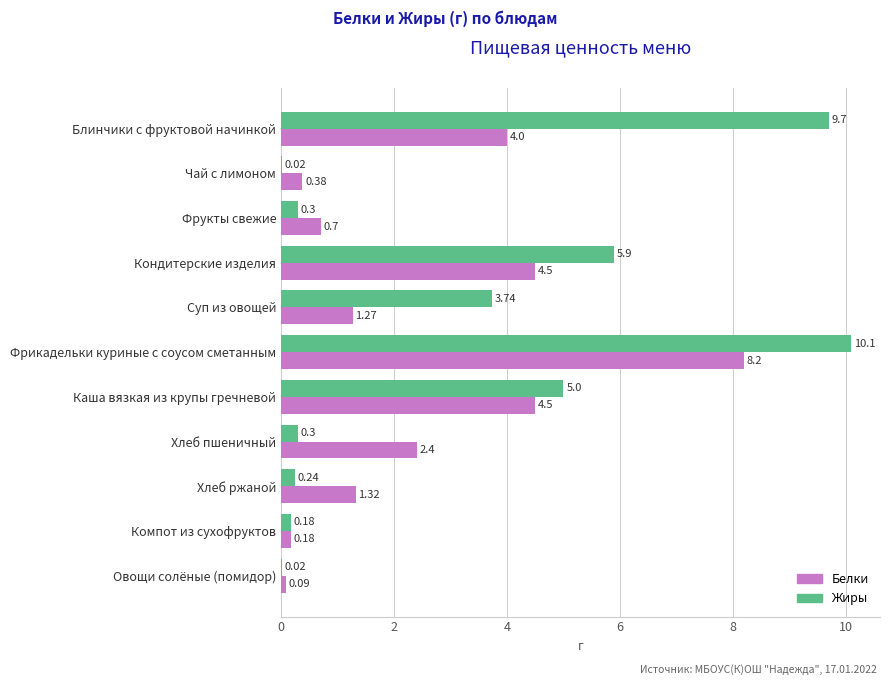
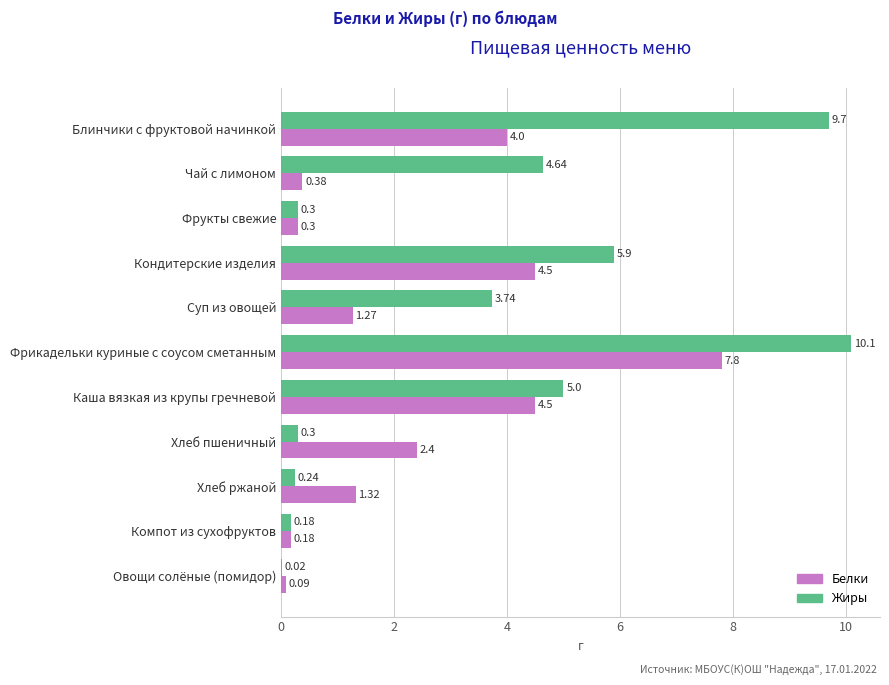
  {
    "Белки": {
      "Блинчики с фруктовой начинкой": 4.0,
      "Чай с лимоном": 0.38,
-     "Фрукты свежие": 0.7,
+     "Фрукты свежие": 0.3,
      "Кондитерские изделия": 4.5,
      "Суп из овощей": 1.27,
-     "Фрикадельки куриные с соусом сметанным": 8.2,
+     "Фрикадельки куриные с соусом сметанным": 7.8,
      "Каша вязкая из крупы гречневой": 4.5,
      "Хлеб пшеничный": 2.4,
      "Хлеб ржаной": 1.32,
      "Компот из сухофруктов": 0.18,
      "Овощи солёные (помидор)": 0.09
    },
    "Жиры": {
      "Блинчики с фруктовой начинкой": 9.7,
-     "Чай с лимоном": 0.02,
+     "Чай с лимоном": 4.64,
      "Фрукты свежие": 0.3,
      "Кондитерские изделия": 5.9,
      "Суп из овощей": 3.74,
      "Фрикадельки куриные с соусом сметанным": 10.1,
      "Каша вязкая из крупы гречневой": 5.0,
      "Хлеб пшеничный": 0.3,
      "Хлеб ржаной": 0.24,
      "Компот из сухофруктов": 0.18,
      "Овощи солёные (помидор)": 0.02
    }
  }
